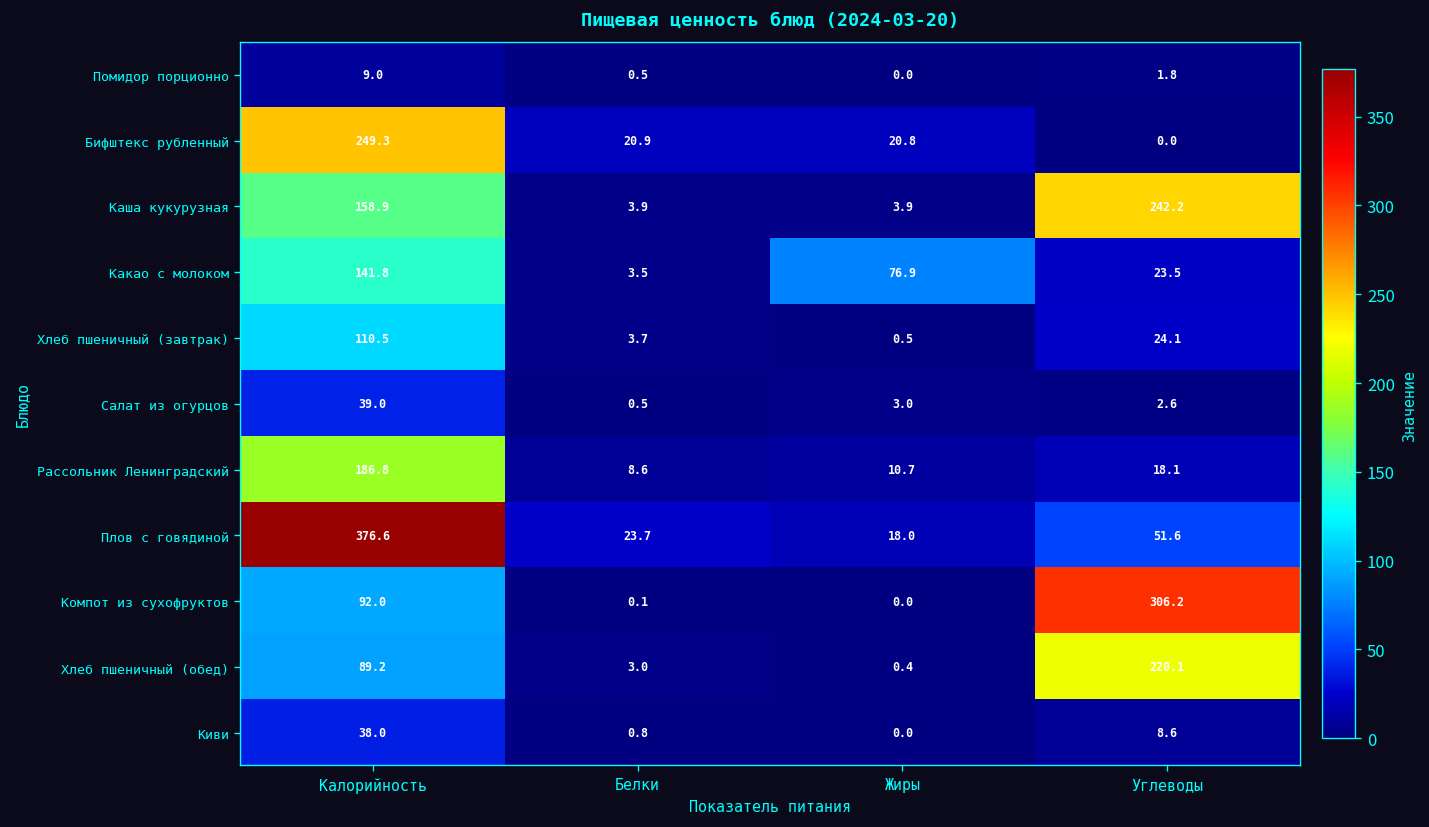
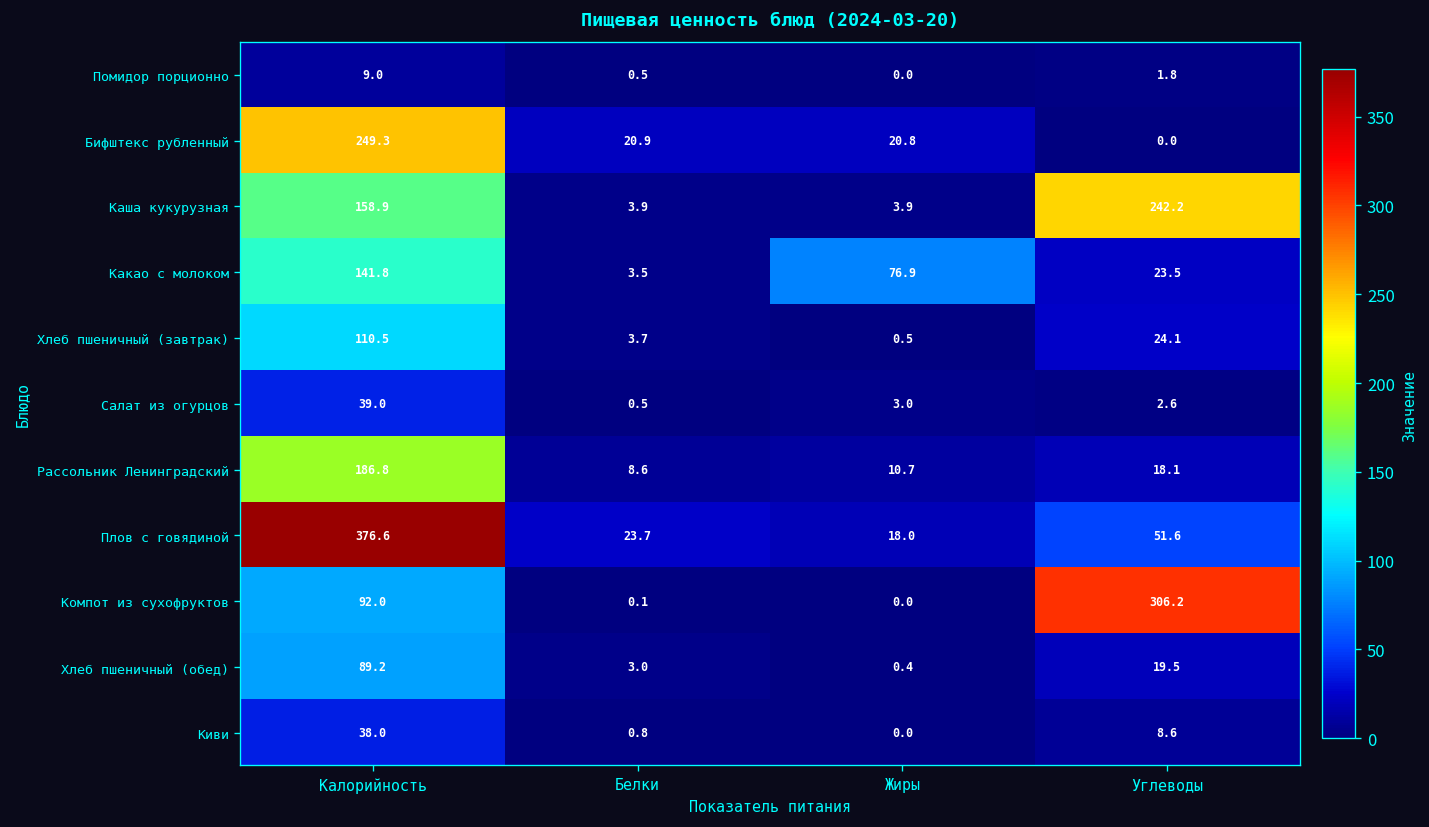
  {
    "Помидор порционно": {
      "Калорийность": 9.0,
      "Белки": 0.5,
      "Жиры": 0.0,
      "Углеводы": 1.8
    },
    "Бифштекс рубленный": {
      "Калорийность": 249.3,
      "Белки": 20.9,
      "Жиры": 20.8,
      "Углеводы": 0.0
    },
    "Каша кукурузная": {
      "Калорийность": 158.9,
      "Белки": 3.9,
      "Жиры": 3.9,
      "Углеводы": 242.2
    },
    "Какао с молоком": {
      "Калорийность": 141.8,
      "Белки": 3.5,
      "Жиры": 76.9,
      "Углеводы": 23.5
    },
    "Хлеб пшеничный (завтрак)": {
      "Калорийность": 110.5,
      "Белки": 3.7,
      "Жиры": 0.5,
      "Углеводы": 24.1
    },
    "Салат из огурцов": {
      "Калорийность": 39.0,
      "Белки": 0.5,
      "Жиры": 3.0,
      "Углеводы": 2.6
    },
    "Рассольник Ленинградский": {
      "Калорийность": 186.8,
      "Белки": 8.6,
      "Жиры": 10.7,
      "Углеводы": 18.1
    },
    "Плов с говядиной": {
      "Калорийность": 376.6,
      "Белки": 23.7,
      "Жиры": 18.0,
      "Углеводы": 51.6
    },
    "Компот из сухофруктов": {
      "Калорийность": 92.0,
      "Белки": 0.1,
      "Жиры": 0.0,
      "Углеводы": 306.2
    },
    "Хлеб пшеничный (обед)": {
      "Калорийность": 89.2,
      "Белки": 3.0,
      "Жиры": 0.4,
-     "Углеводы": 220.1
+     "Углеводы": 19.5
    },
    "Киви": {
      "Калорийность": 38.0,
      "Белки": 0.8,
      "Жиры": 0.0,
      "Углеводы": 8.6
    }
  }
